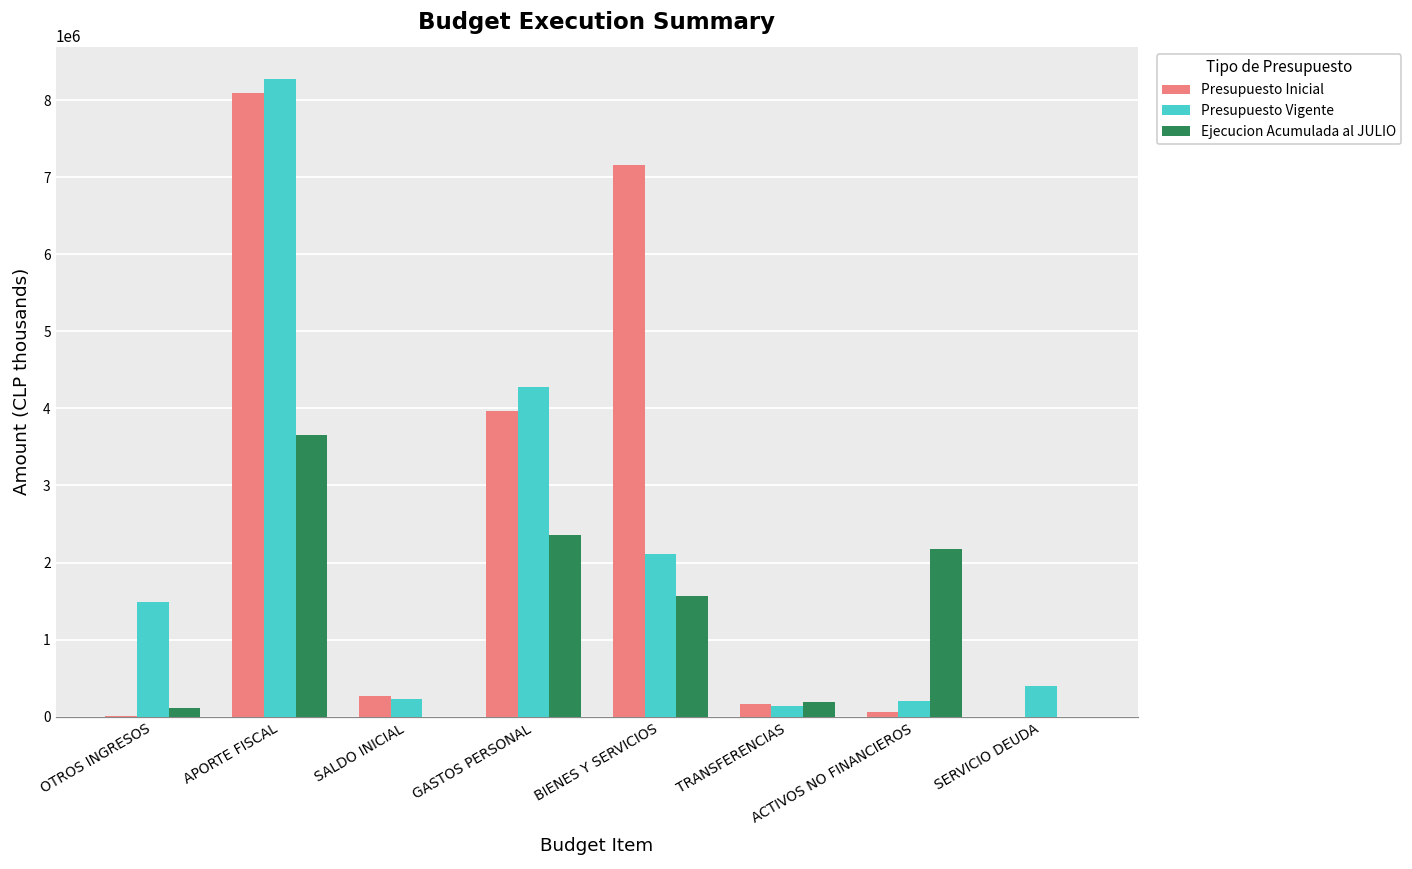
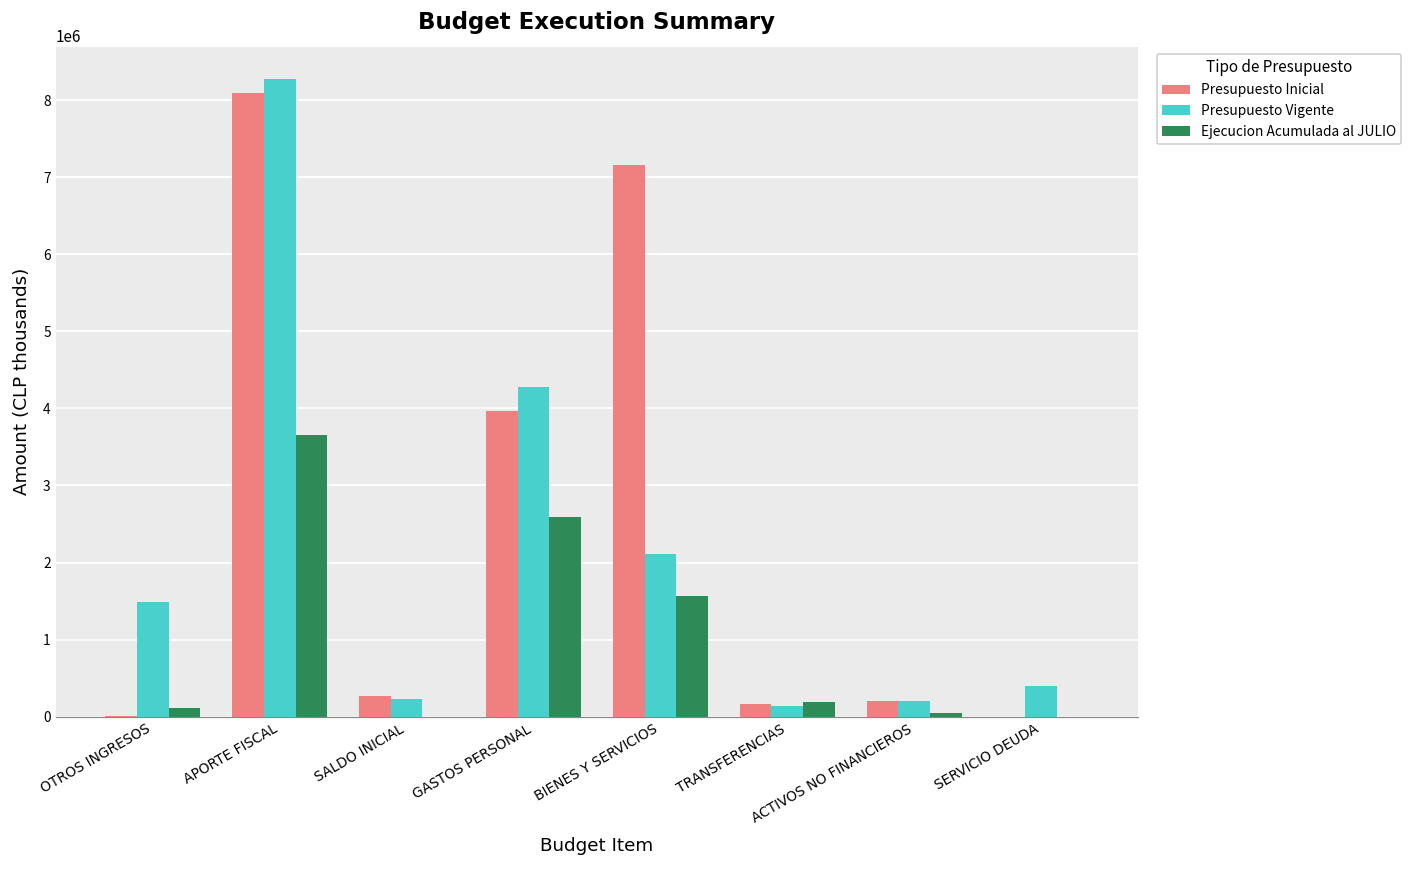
  {
    "Presupuesto Inicial": {
      "APORTE FISCAL": 8100000,
      "SALDO INICIAL": 300000,
      "GASTOS PERSONAL": 4000000,
      "BIENES Y SERVICIOS": 7200000,
      "TRANSFERENCIAS": 200000,
-     "ACTIVOS NO FINANCIEROS": 100000
+     "ACTIVOS NO FINANCIEROS": 200000
    },
    "Presupuesto Vigente": {
      "OTROS INGRESOS": 1500000,
      "APORTE FISCAL": 8300000,
      "SALDO INICIAL": 200000,
      "GASTOS PERSONAL": 4300000,
      "BIENES Y SERVICIOS": 2100000,
      "TRANSFERENCIAS": 100000,
      "ACTIVOS NO FINANCIEROS": 200000,
      "SERVICIO DEUDA": 400000
    },
    "Ejecucion Acumulada al JULIO": {
      "OTROS INGRESOS": 100000,
      "APORTE FISCAL": 3600000,
      "SALDO INICIAL": 0,
-     "GASTOS PERSONAL": 2400000,
+     "GASTOS PERSONAL": 2600000,
      "BIENES Y SERVICIOS": 1600000,
      "TRANSFERENCIAS": 200000,
-     "ACTIVOS NO FINANCIEROS": 2200000,
+     "ACTIVOS NO FINANCIEROS": 100000,
      "SERVICIO DEUDA": 0
    }
  }
